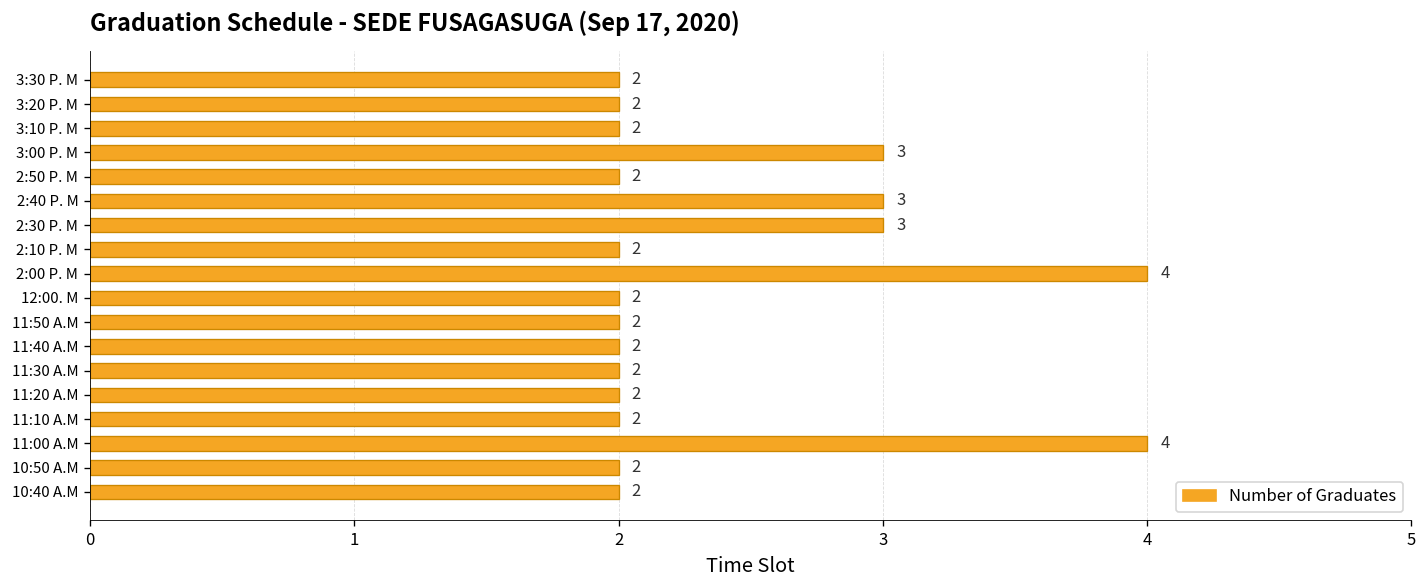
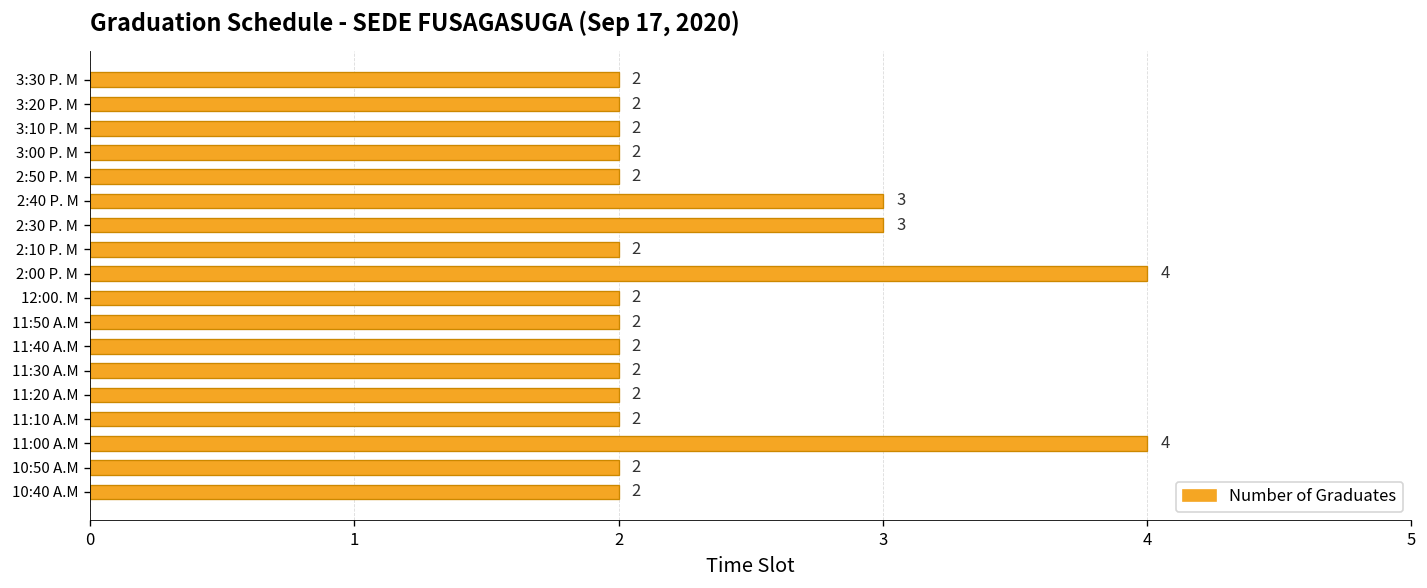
  {
    "3:30 P. M": 2,
    "3:20 P. M": 2,
    "3:10 P. M": 2,
-   "3:00 P. M": 3,
+   "3:00 P. M": 2,
    "2:50 P. M": 2,
    "2:40 P. M": 3,
    "2:30 P. M": 3,
    "2:10 P. M": 2,
    "2:00 P. M": 4,
    "12:00. M": 2,
    "11:50 A.M": 2,
    "11:40 A.M": 2,
    "11:30 A.M": 2,
    "11:20 A.M": 2,
    "11:10 A.M": 2,
    "11:00 A.M": 4,
    "10:50 A.M": 2,
    "10:40 A.M": 2
  }
